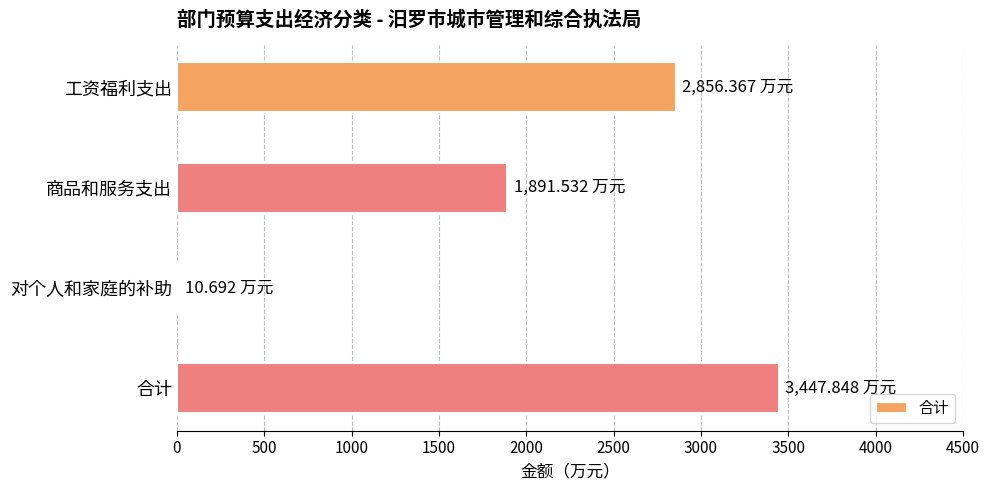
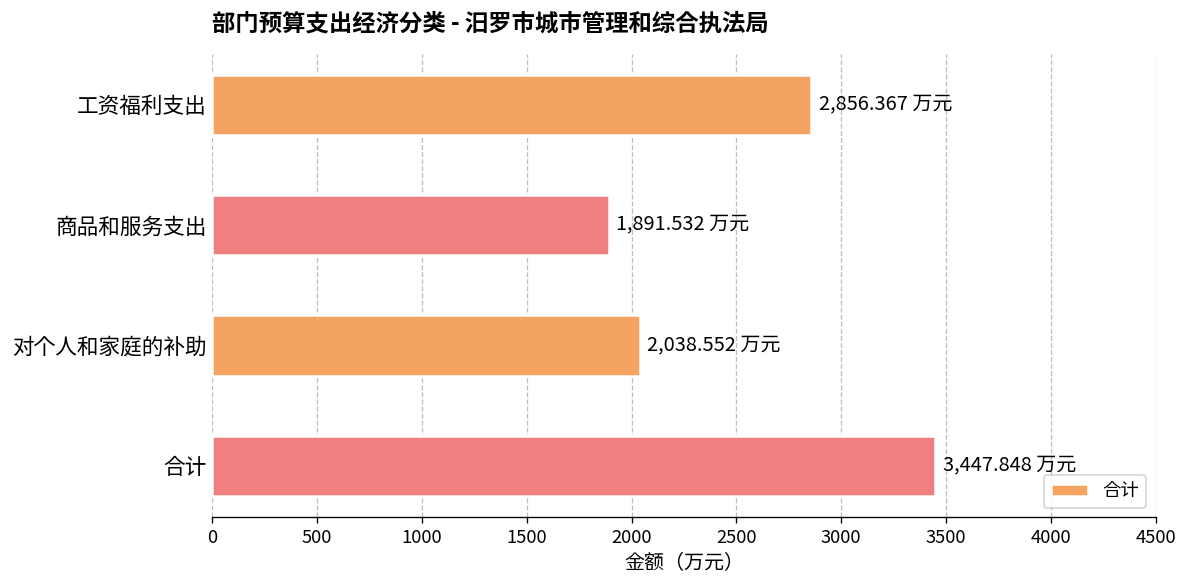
  {
    "工资福利支出": "2,856.367",
    "商品和服务支出": "1,891.532",
-   "对个人和家庭的补助": "10.692"
+   "对个人和家庭的补助": "2,038.552"
  }
